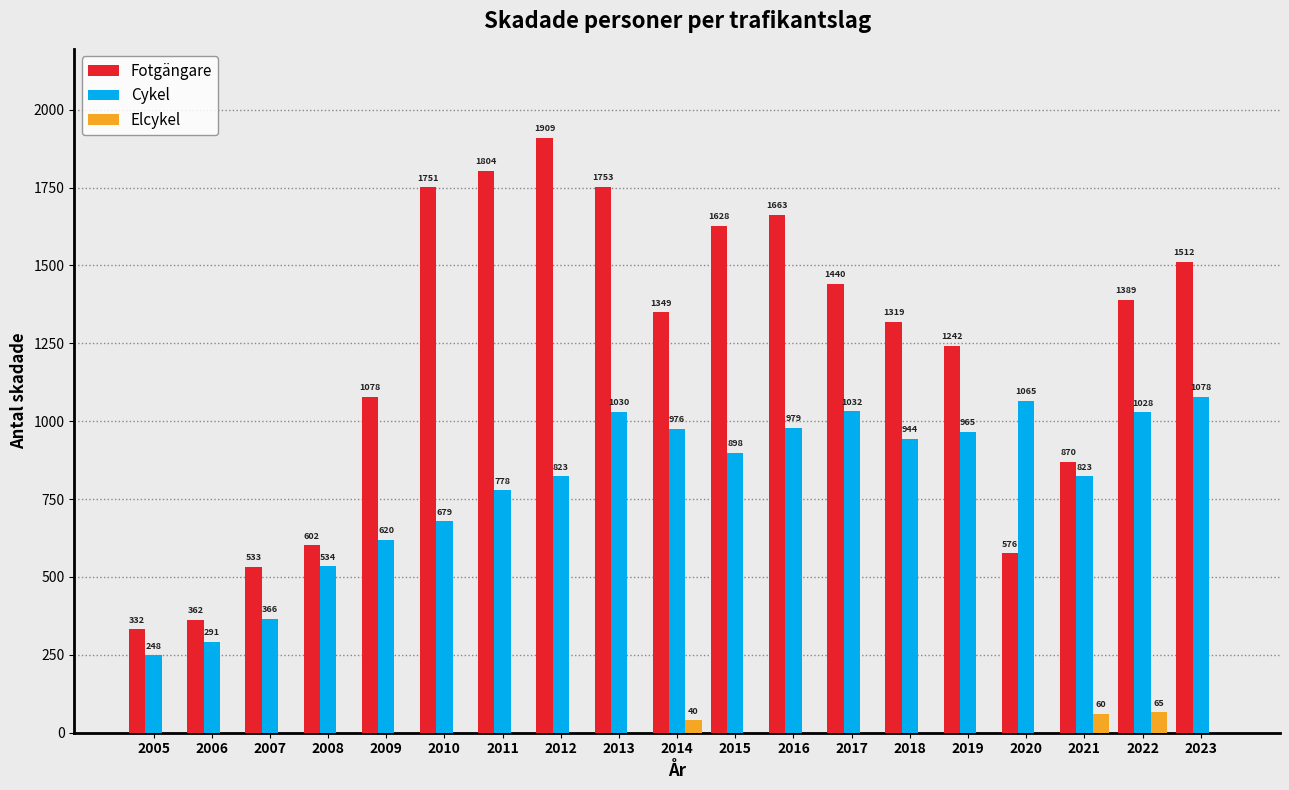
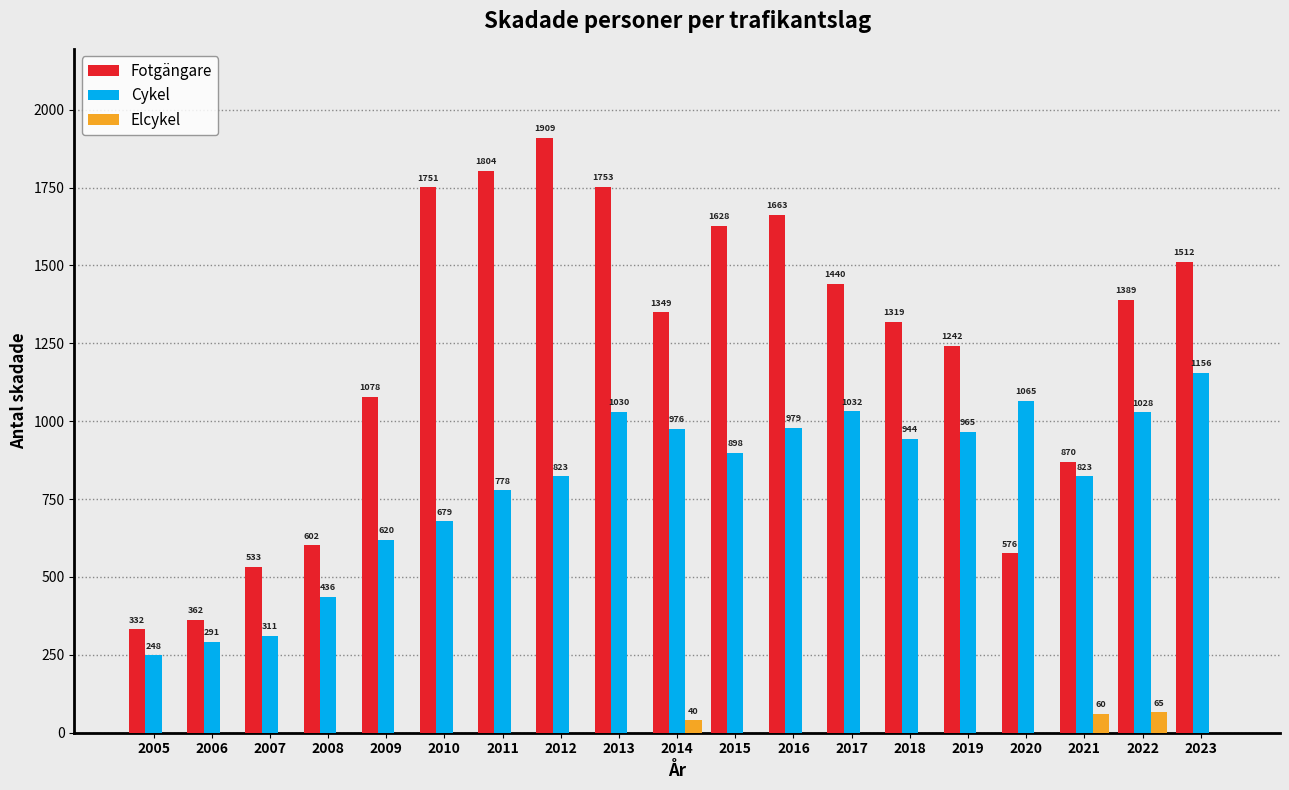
  {
    "Fotgängare": {
      "2005": 332,
      "2006": 362,
      "2007": 533,
      "2008": 602,
      "2009": 1078,
      "2010": 1751,
      "2011": 1804,
      "2012": 1909,
      "2013": 1753,
      "2014": 1349,
      "2015": 1628,
      "2016": 1663,
      "2017": 1440,
      "2018": 1319,
      "2019": 1242,
      "2020": 576,
      "2021": 870,
      "2022": 1389,
      "2023": 1512
    },
    "Cykel": {
      "2005": 248,
      "2006": 291,
-     "2007": 366,
-     "2008": 534,
+     "2007": 311,
+     "2008": 436,
      "2009": 620,
      "2010": 679,
      "2011": 778,
      "2012": 823,
      "2013": 1030,
      "2014": 976,
      "2015": 898,
      "2016": 979,
      "2017": 1032,
      "2018": 944,
      "2019": 965,
      "2020": 1065,
      "2021": 823,
      "2022": 1028,
-     "2023": 1078
+     "2023": 1156
    },
    "Elcykel": {
      "2014": 40,
      "2021": 60,
      "2022": 65
    }
  }
